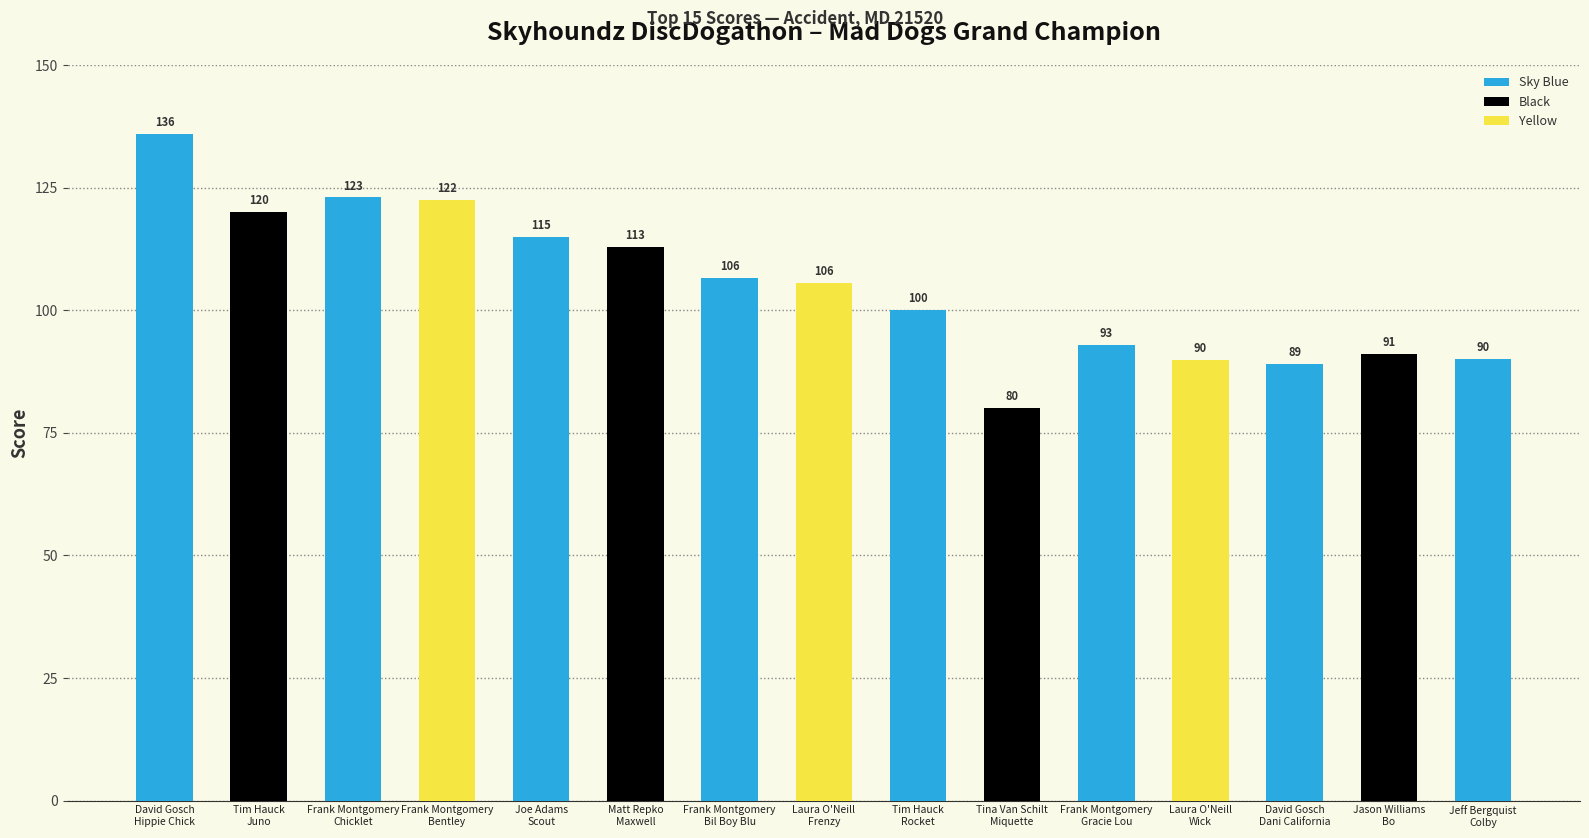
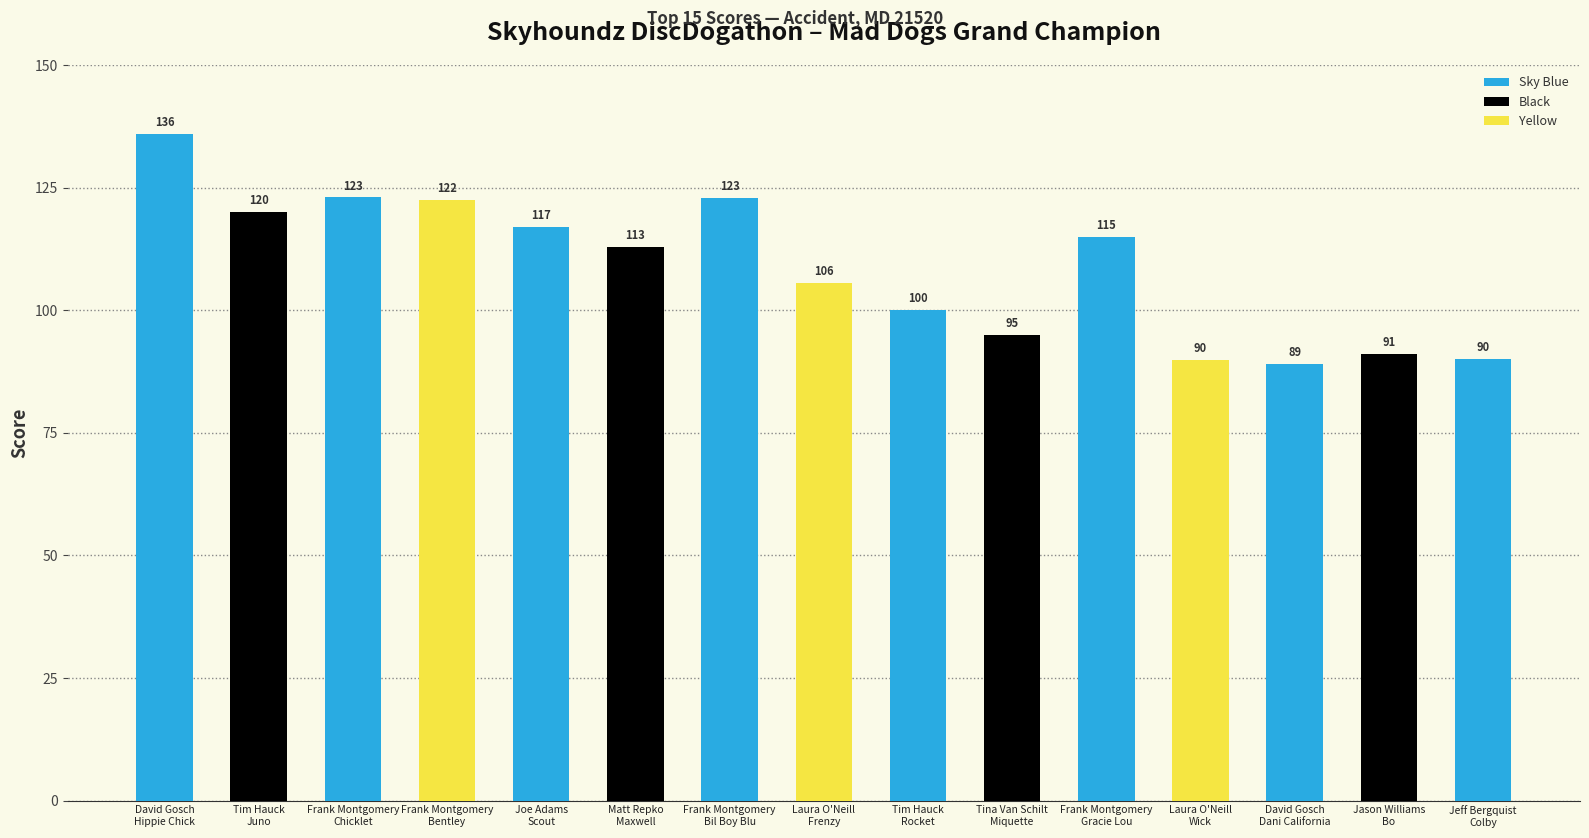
  {
    "David Gosch Hippie Chick": 136,
    "Tim Hauck Juno": 120,
    "Frank Montgomery Chicklet": 123,
    "Frank Montgomery Bentley": 122,
-   "Joe Adams Scout": 115,
+   "Joe Adams Scout": 117,
    "Matt Repko Maxwell": 113,
-   "Frank Montgomery Bil Boy Blu": 106,
+   "Frank Montgomery Bil Boy Blu": 123,
    "Laura O'Neill Frenzy": 106,
    "Tim Hauck Rocket": 100,
-   "Tina Van Schilt Miquette": 80,
-   "Frank Montgomery Gracie Lou": 93,
+   "Tina Van Schilt Miquette": 95,
+   "Frank Montgomery Gracie Lou": 115,
    "Laura O'Neill Wick": 90,
    "David Gosch Dani California": 89,
    "Jason Williams Bo": 91,
    "Jeff Bergquist Colby": 90
  }
